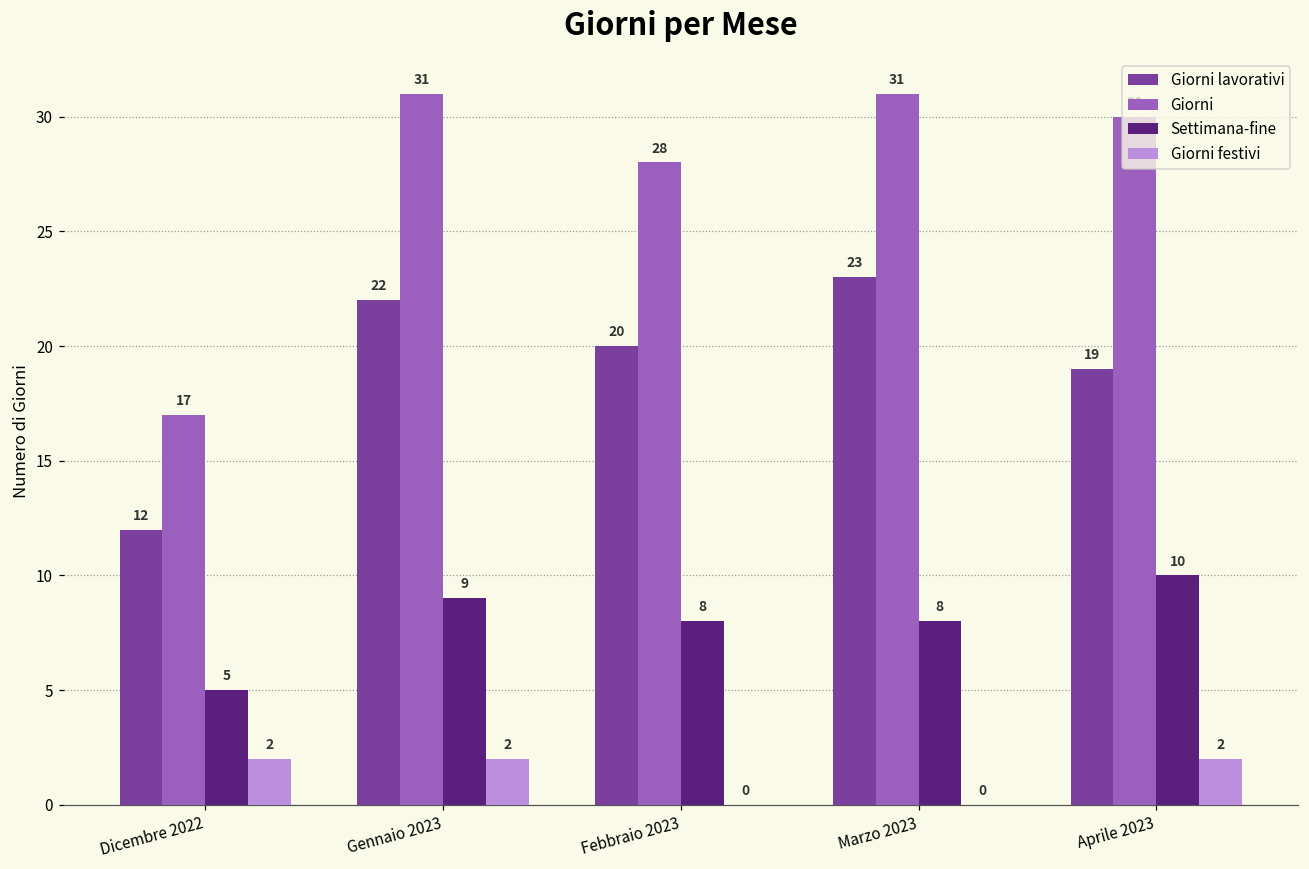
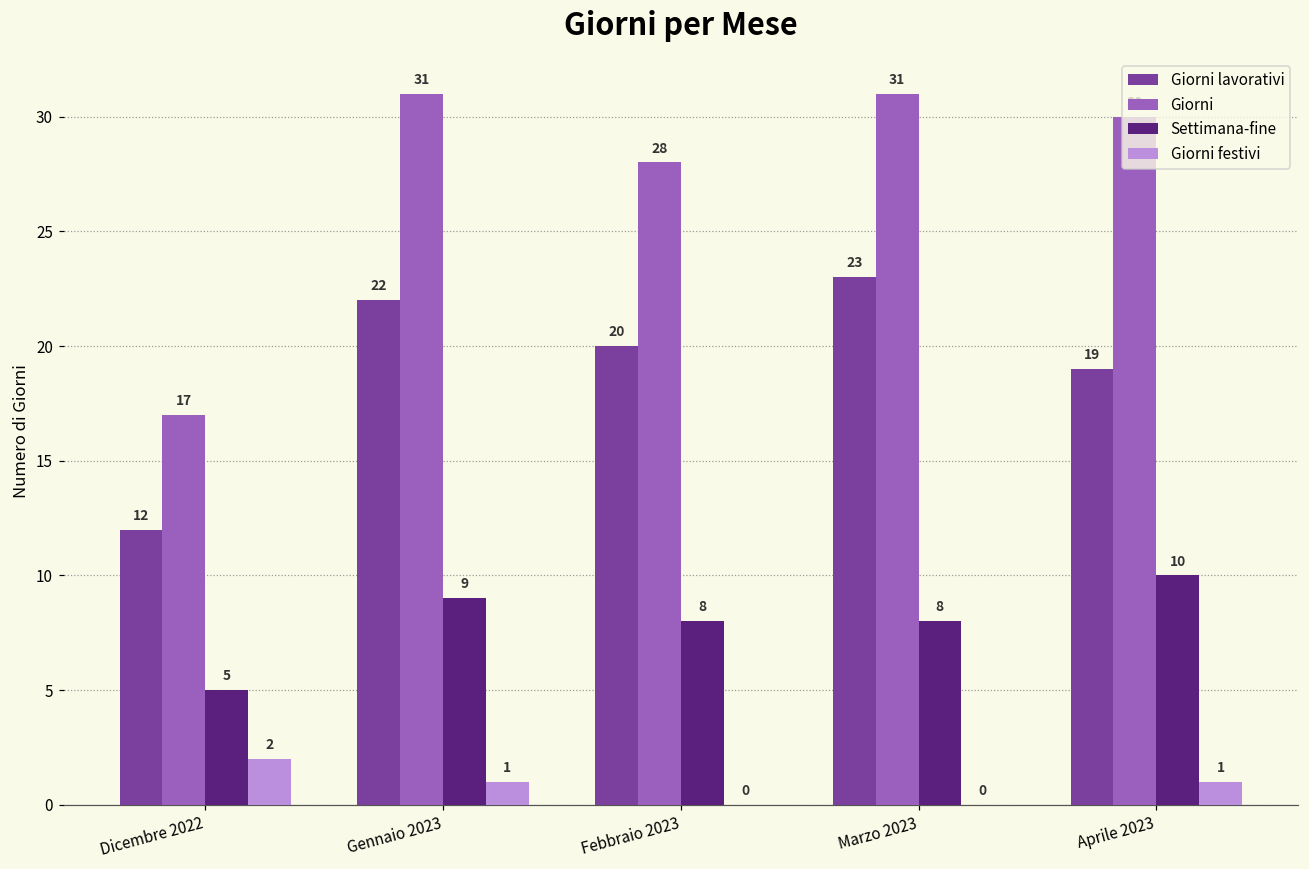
  {
    "Giorni festivi": {
      "Dicembre 2022": 2,
-     "Gennaio 2023": 2,
+     "Gennaio 2023": 1,
      "Febbraio 2023": 0,
      "Marzo 2023": 0,
-     "Aprile 2023": 2
+     "Aprile 2023": 1
    }
  }
